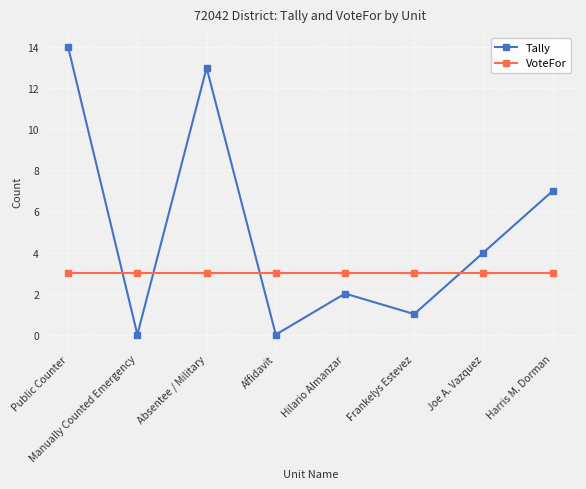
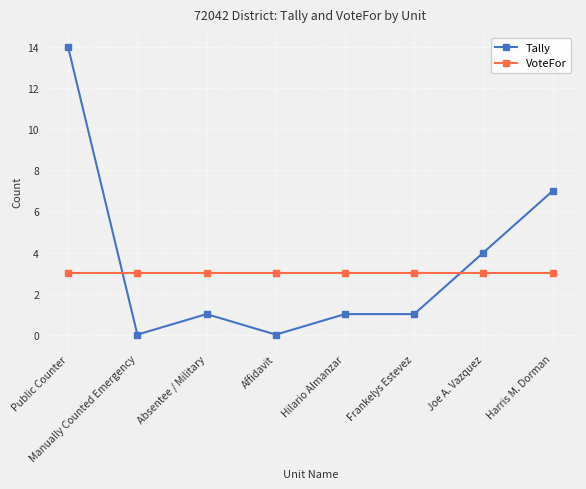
  {
    "Tally": {
      "Public Counter": 14,
      "Manually Counted Emergency": 0,
-     "Absentee / Military": 13,
+     "Absentee / Military": 1,
      "Affidavit": 0,
-     "Hilario Almanzar": 2,
+     "Hilario Almanzar": 1,
      "Frankelys Estevez": 1,
      "Joe A. Vazquez": 4,
      "Harris M. Dorman": 7
    },
    "VoteFor": {
      "Public Counter": 3,
      "Manually Counted Emergency": 3,
      "Absentee / Military": 3,
      "Affidavit": 3,
      "Hilario Almanzar": 3,
      "Frankelys Estevez": 3,
      "Joe A. Vazquez": 3,
      "Harris M. Dorman": 3
    }
  }
